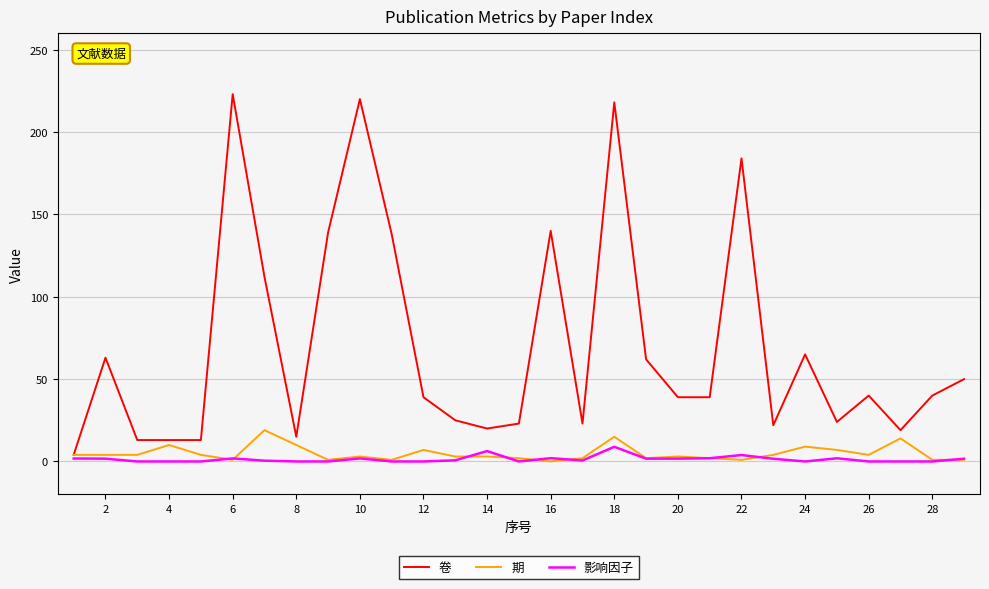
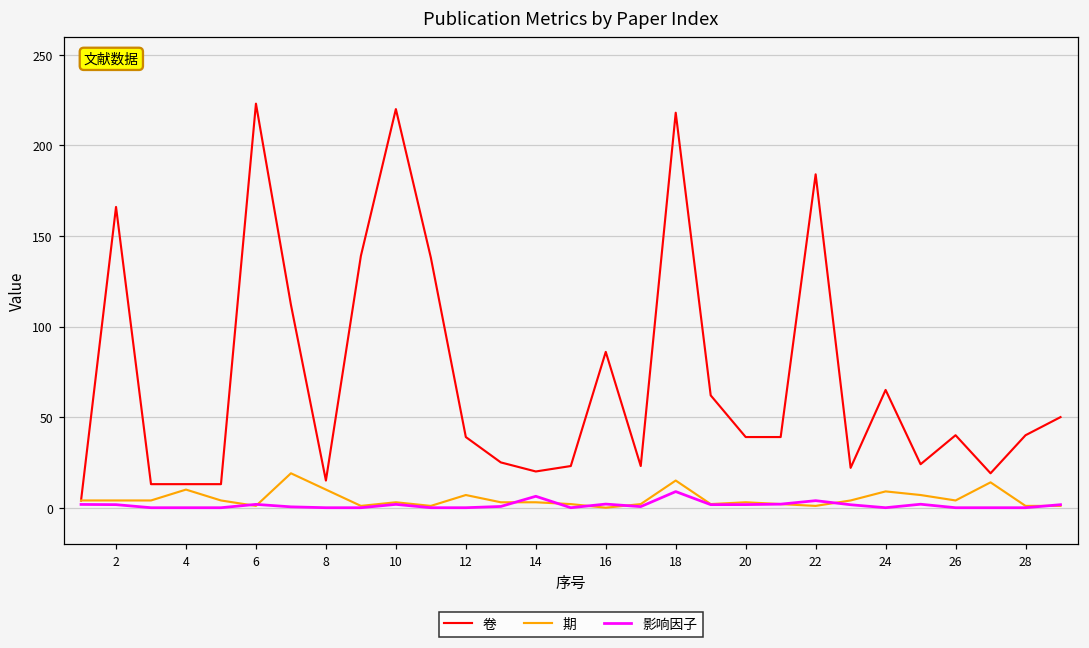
  {
    "卷": {
-     "2": 63,
+     "2": 166,
      "4": 13,
      "6": 223,
      "8": 15,
      "10": 220,
      "12": 39,
      "14": 20,
-     "16": 140,
+     "16": 86,
      "18": 218,
      "20": 39,
      "22": 184,
      "24": 65,
      "26": 40,
      "28": 40
    },
    "期": {
      "2": 4,
      "4": 10,
      "8": 10,
      "12": 7,
      "14": 3,
      "16": 0,
      "18": 15,
      "22": 1,
      "24": 9,
      "26": 4
    },
    "影响因子": {
      "2": 2,
      "4": 0,
      "8": 0,
      "12": 0,
      "14": 6,
      "16": 2,
      "18": 9,
      "22": 4,
      "24": 0,
      "26": 0
    }
  }
